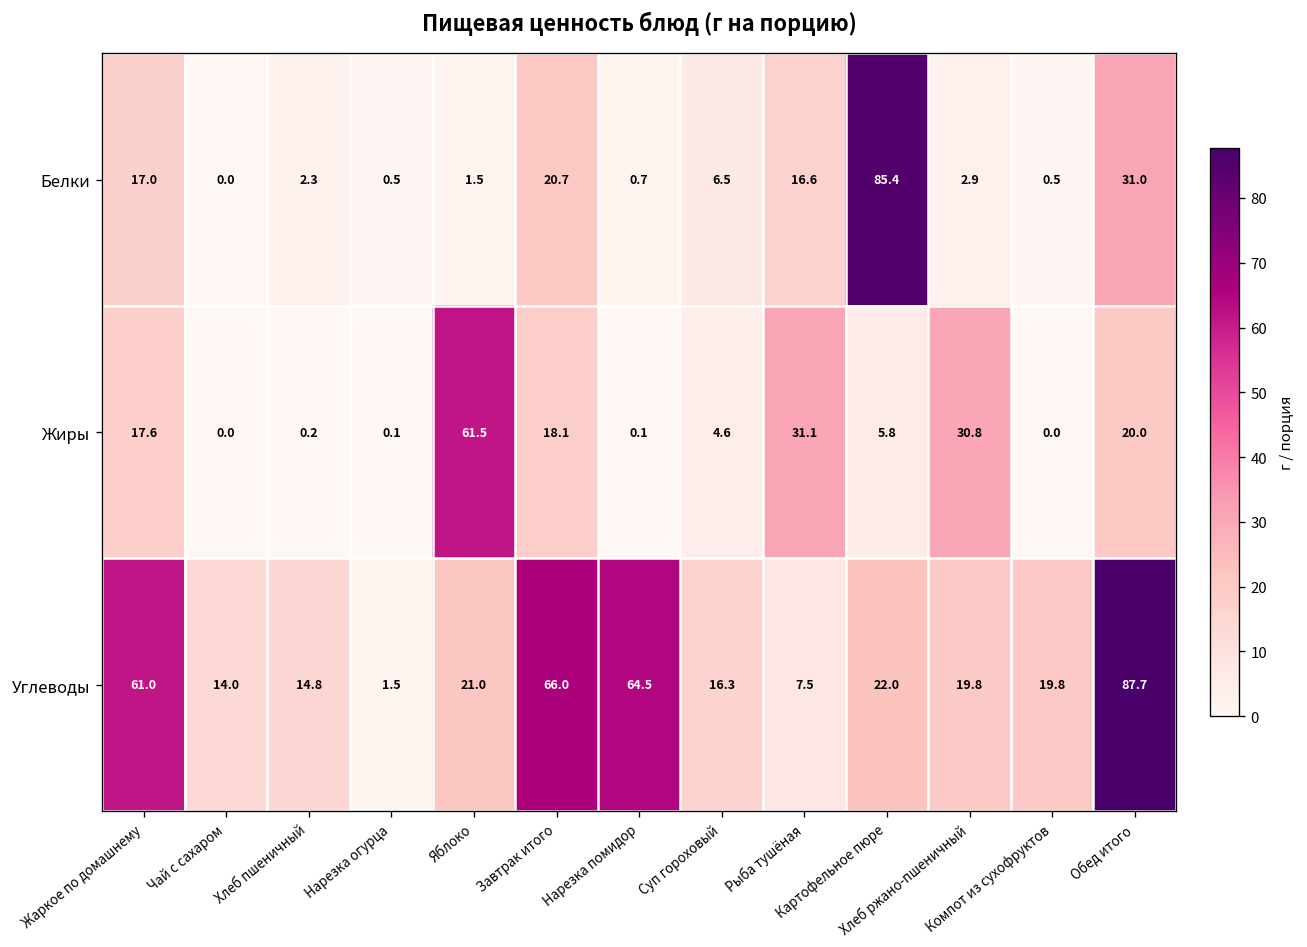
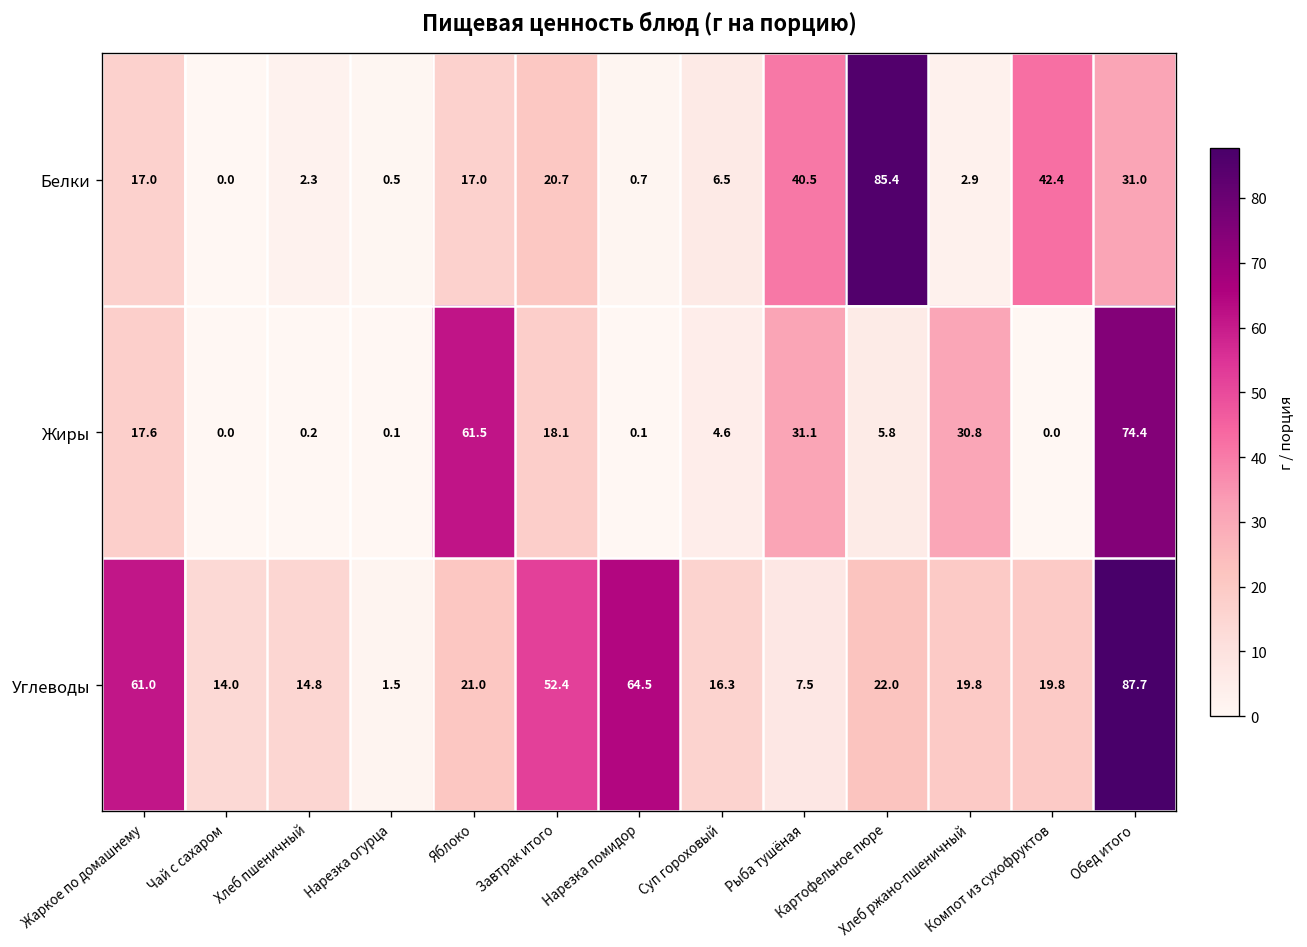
  {
    "Белки": {
      "Жаркое по домашнему": 17.0,
      "Чай с сахаром": 0.0,
      "Хлеб пшеничный": 2.3,
      "Нарезка огурца": 0.5,
-     "Яблоко": 1.5,
+     "Яблоко": 17.0,
      "Завтрак итого": 20.7,
      "Нарезка помидор": 0.7,
      "Суп гороховый": 6.5,
-     "Рыба тушёная": 16.6,
+     "Рыба тушёная": 40.5,
      "Картофельное пюре": 85.4,
      "Хлеб ржано-пшеничный": 2.9,
-     "Компот из сухофруктов": 0.5,
+     "Компот из сухофруктов": 42.4,
      "Обед итого": 31.0
    },
    "Жиры": {
      "Жаркое по домашнему": 17.6,
      "Чай с сахаром": 0.0,
      "Хлеб пшеничный": 0.2,
      "Нарезка огурца": 0.1,
      "Яблоко": 61.5,
      "Завтрак итого": 18.1,
      "Нарезка помидор": 0.1,
      "Суп гороховый": 4.6,
      "Рыба тушёная": 31.1,
      "Картофельное пюре": 5.8,
      "Хлеб ржано-пшеничный": 30.8,
      "Компот из сухофруктов": 0.0,
-     "Обед итого": 20.0
+     "Обед итого": 74.4
    },
    "Углеводы": {
      "Жаркое по домашнему": 61.0,
      "Чай с сахаром": 14.0,
      "Хлеб пшеничный": 14.8,
      "Нарезка огурца": 1.5,
      "Яблоко": 21.0,
-     "Завтрак итого": 66.0,
+     "Завтрак итого": 52.4,
      "Нарезка помидор": 64.5,
      "Суп гороховый": 16.3,
      "Рыба тушёная": 7.5,
      "Картофельное пюре": 22.0,
      "Хлеб ржано-пшеничный": 19.8,
      "Компот из сухофруктов": 19.8,
      "Обед итого": 87.7
    }
  }
